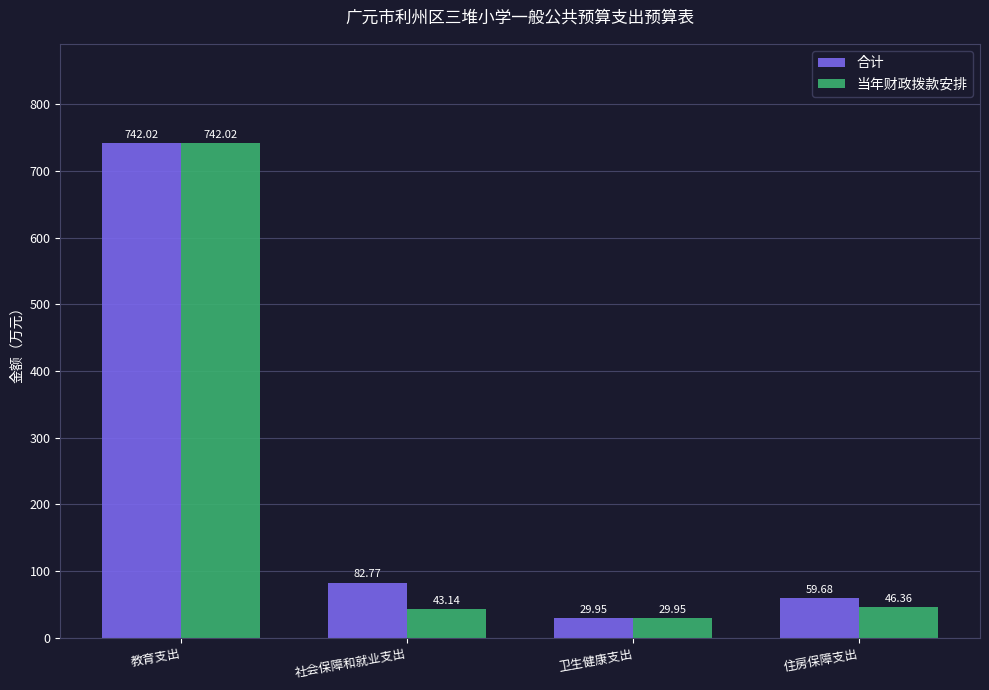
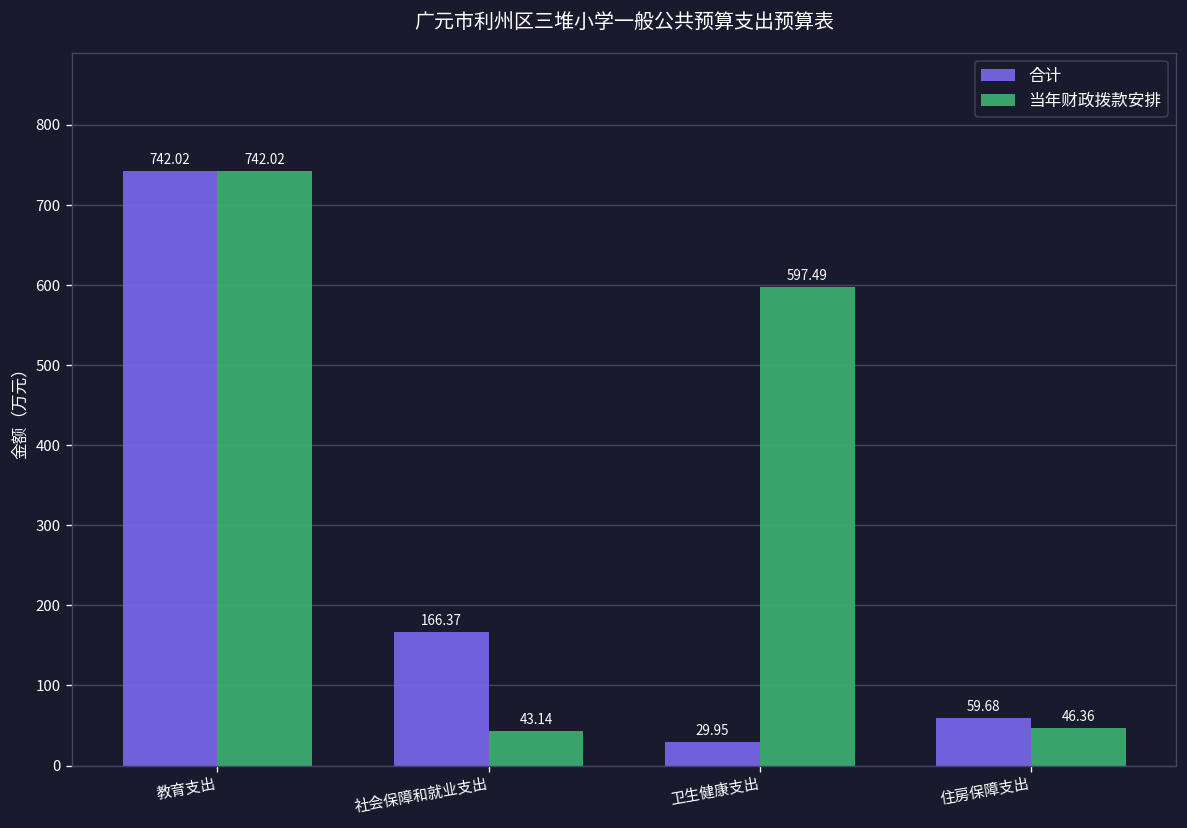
  {
    "合计": {
      "教育支出": 742.02,
-     "社会保障和就业支出": 82.77,
+     "社会保障和就业支出": 166.37,
      "卫生健康支出": 29.95,
      "住房保障支出": 59.68
    },
    "当年财政拨款安排": {
      "教育支出": 742.02,
      "社会保障和就业支出": 43.14,
-     "卫生健康支出": 29.95,
+     "卫生健康支出": 597.49,
      "住房保障支出": 46.36
    }
  }
